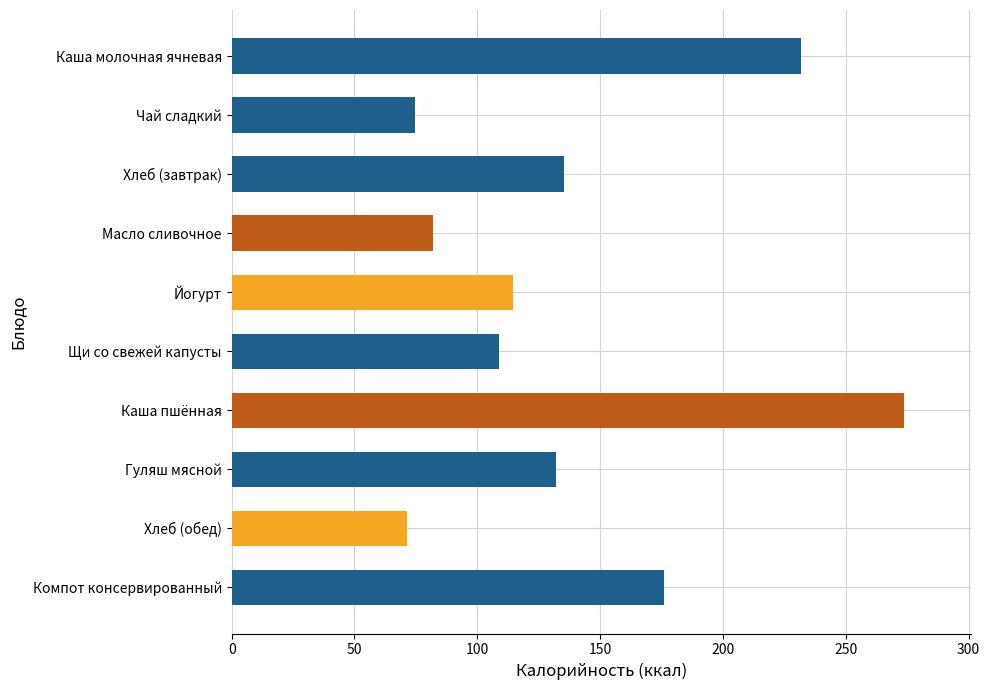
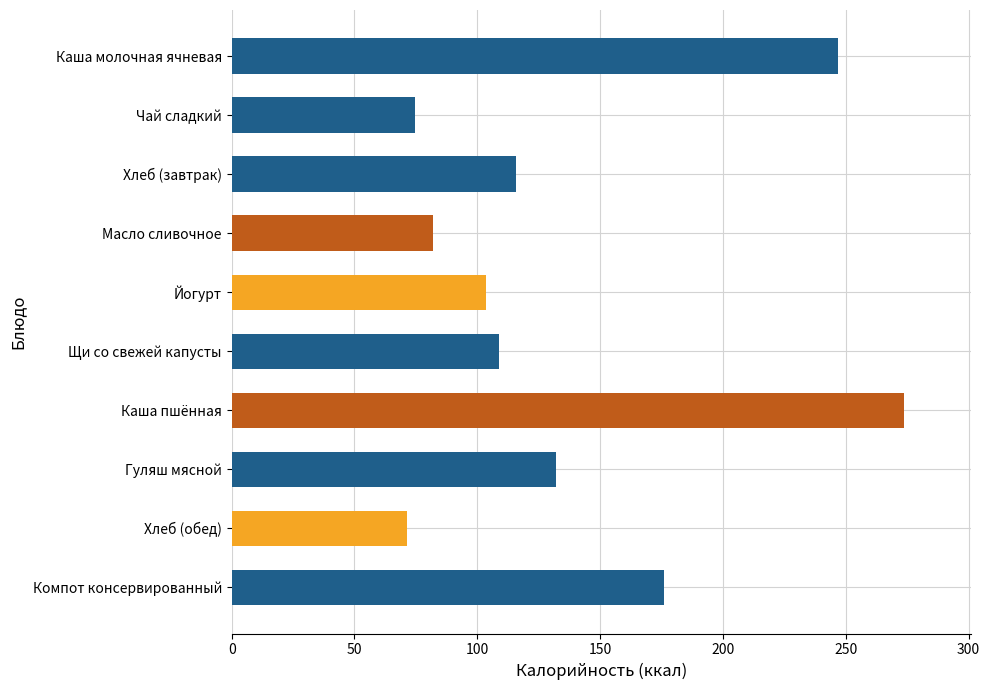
  {
-   "Каша молочная ячневая": 232,
+   "Каша молочная ячневая": 247,
    "Чай сладкий": 75,
-   "Хлеб (завтрак)": 135,
+   "Хлеб (завтрак)": 116,
    "Масло сливочное": 82,
-   "Йогурт": 114,
+   "Йогурт": 104,
    "Щи со свежей капусты": 109,
    "Каша пшённая": 274,
    "Гуляш мясной": 132,
    "Хлеб (обед)": 71,
    "Компот консервированный": 176
  }
